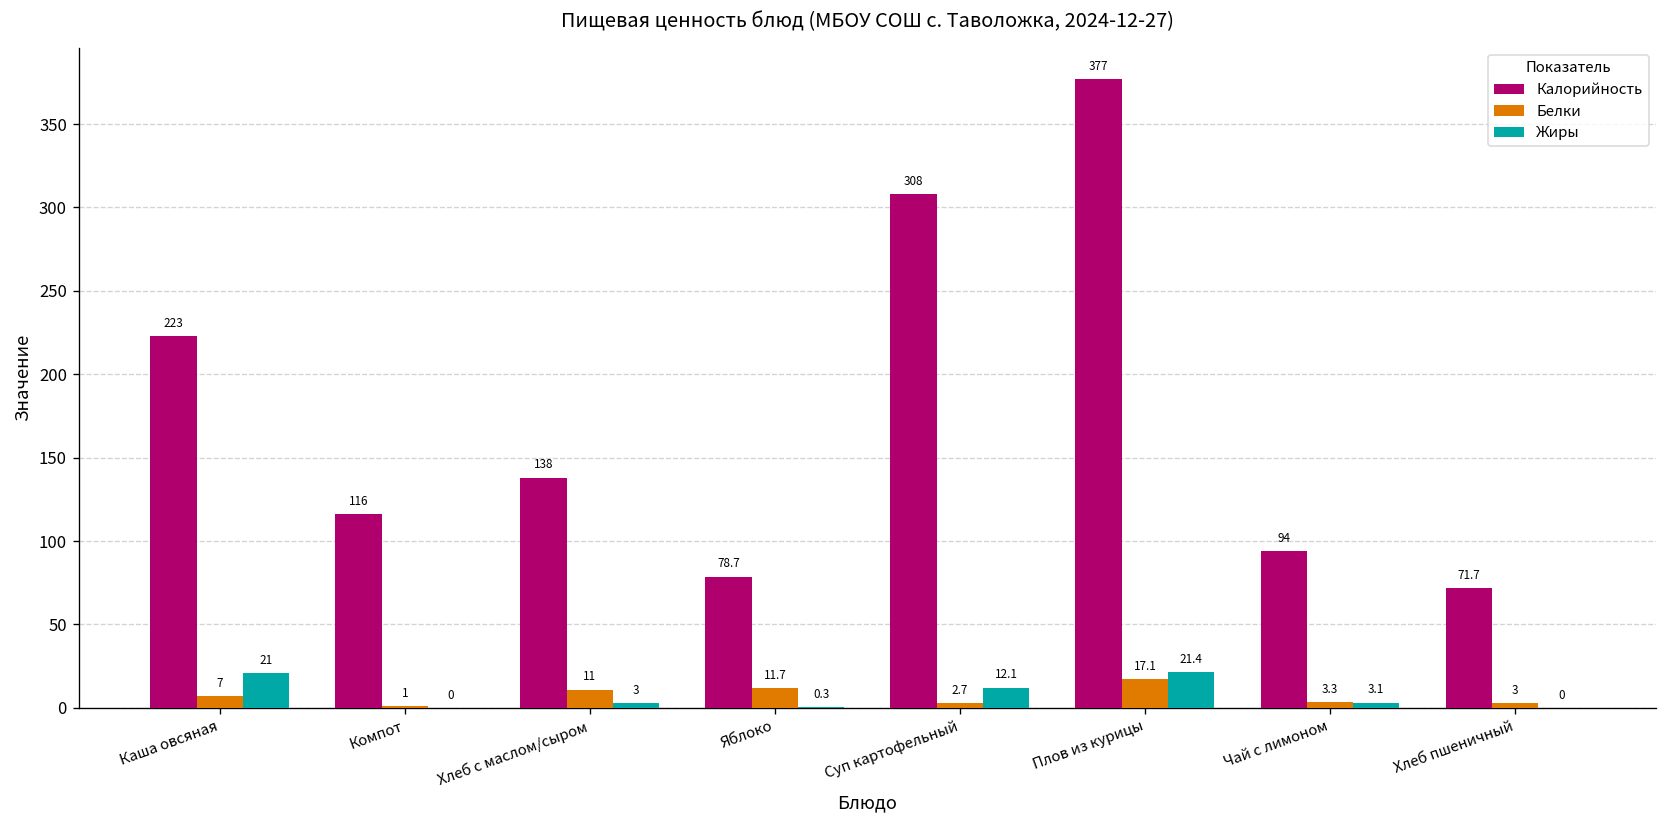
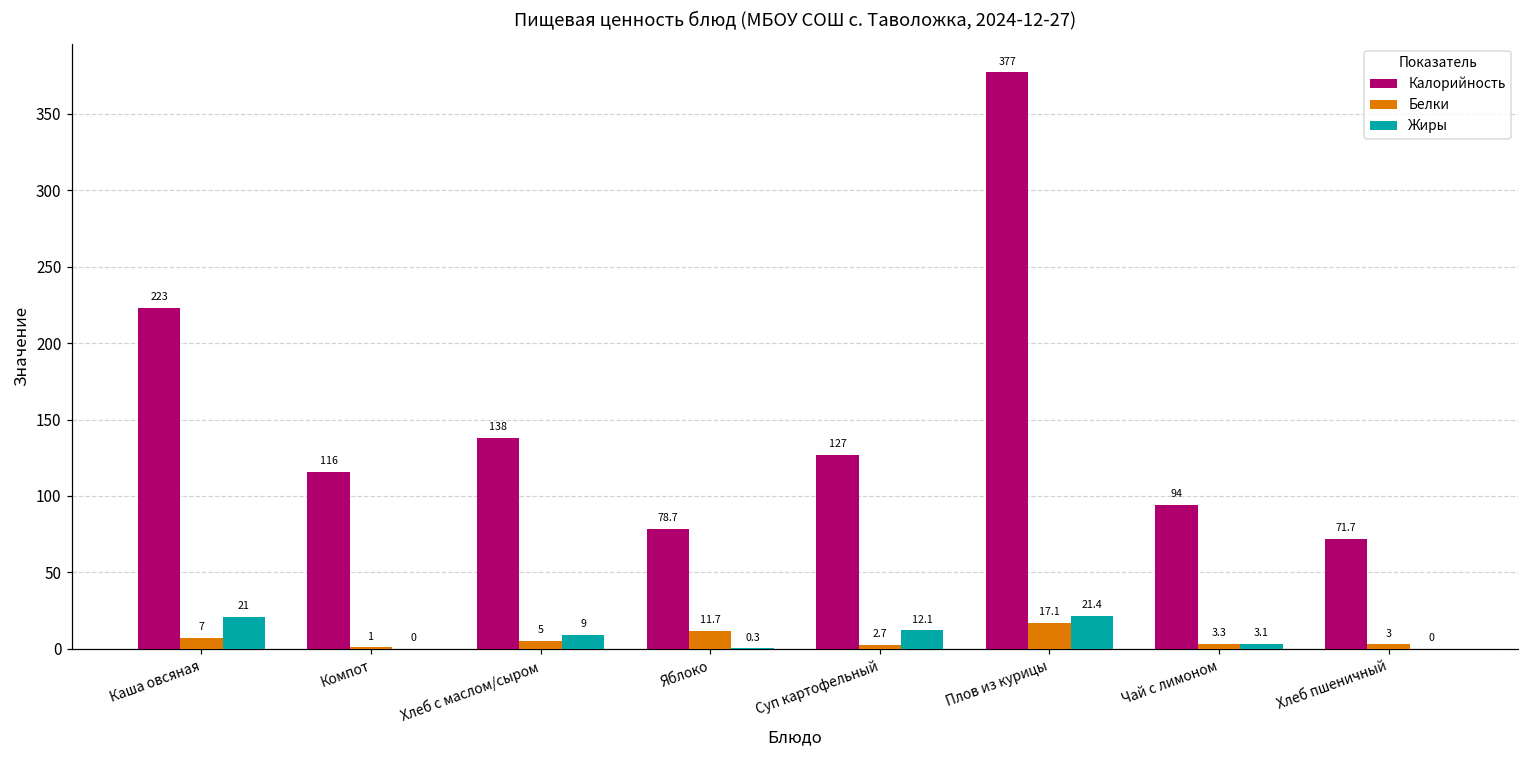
  {
    "Калорийность": {
      "Каша овсяная": 223,
      "Компот": 116,
      "Хлеб с маслом/сыром": 138,
      "Яблоко": 78.7,
-     "Суп картофельный": 308,
+     "Суп картофельный": 127,
      "Плов из курицы": 377,
      "Чай с лимоном": 94,
      "Хлеб пшеничный": 71.7
    },
    "Белки": {
      "Каша овсяная": 7,
      "Компот": 1,
-     "Хлеб с маслом/сыром": 11,
+     "Хлеб с маслом/сыром": 5,
      "Яблоко": 11.7,
      "Суп картофельный": 2.7,
      "Плов из курицы": 17.1,
      "Чай с лимоном": 3.3,
      "Хлеб пшеничный": 3
    },
    "Жиры": {
      "Каша овсяная": 21,
      "Компот": 0,
-     "Хлеб с маслом/сыром": 3,
+     "Хлеб с маслом/сыром": 9,
      "Яблоко": 0.3,
      "Суп картофельный": 12.1,
      "Плов из курицы": 21.4,
      "Чай с лимоном": 3.1,
      "Хлеб пшеничный": 0
    }
  }
